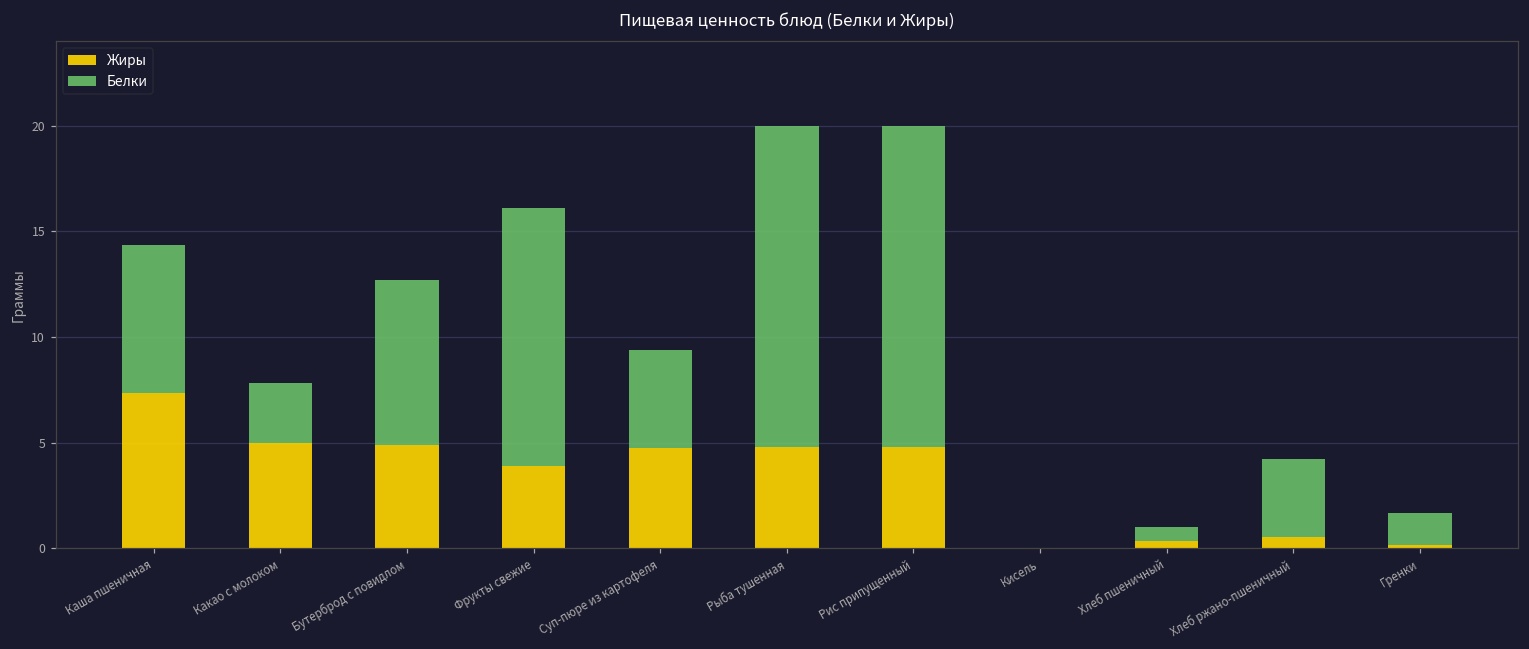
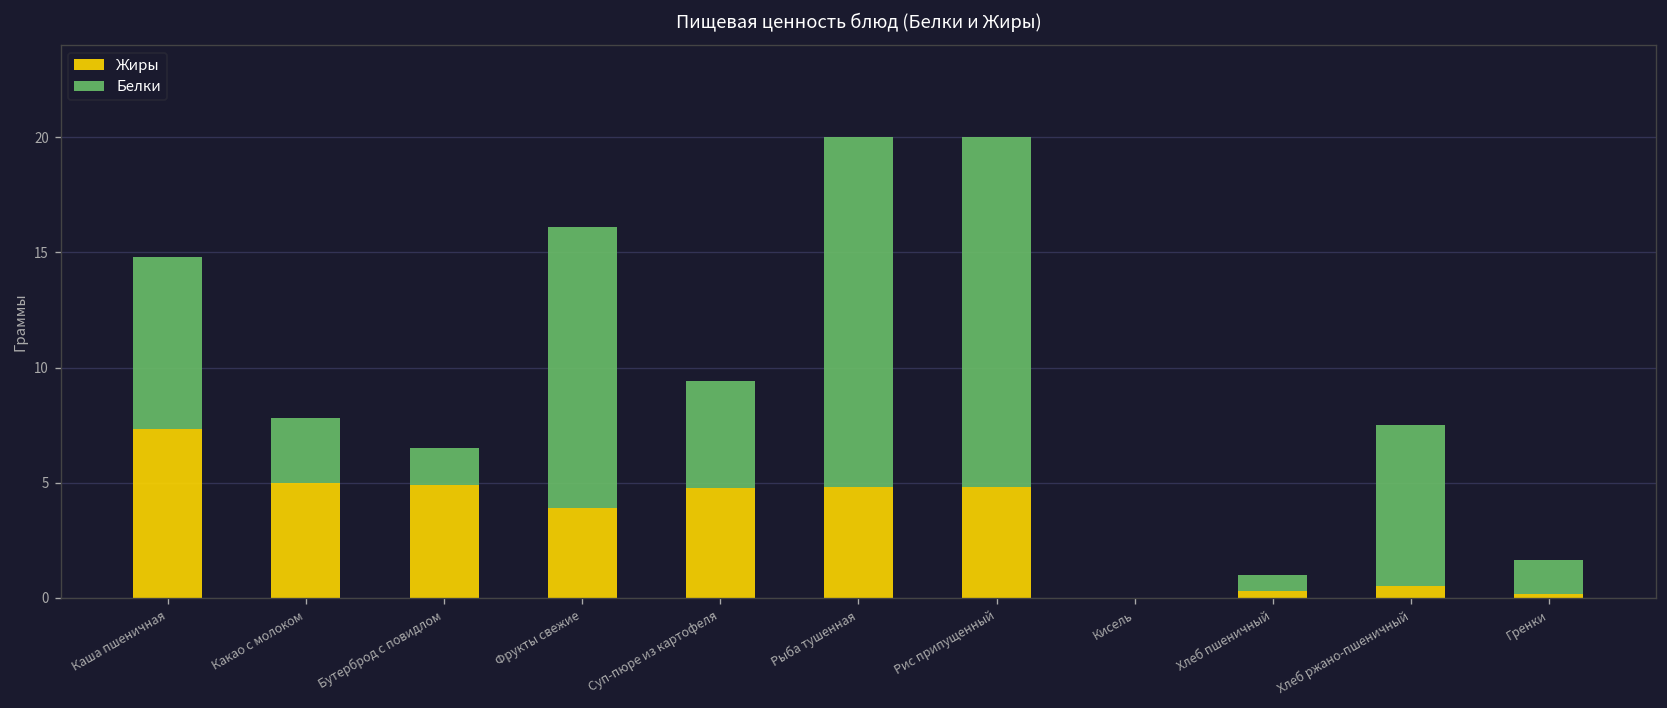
  {
    "Жиры": {
      "Каша пшеничная": 7.3,
      "Какао с молоком": 5.0,
      "Бутерброд с повидлом": 4.9,
      "Фрукты свежие": 3.9,
      "Суп-пюре из картофеля": 4.8,
      "Рыба тушенная": 4.8,
      "Рис припущенный": 4.8,
      "Кисель": 0.0,
      "Хлеб пшеничный": 0.3,
      "Хлеб ржано-пшеничный": 0.5,
      "Гренки": 0.2
    },
    "Белки": {
-     "Каша пшеничная": 7.0,
+     "Каша пшеничная": 7.5,
      "Какао с молоком": 2.8,
-     "Бутерброд с повидлом": 7.8,
+     "Бутерброд с повидлом": 1.6,
      "Фрукты свежие": 12.2,
      "Суп-пюре из картофеля": 4.6,
      "Рыба тушенная": 15.2,
      "Рис припущенный": 15.2,
      "Кисель": 0.0,
      "Хлеб пшеничный": 0.7,
-     "Хлеб ржано-пшеничный": 3.7,
+     "Хлеб ржано-пшеничный": 7.0,
      "Гренки": 1.5
    }
  }
